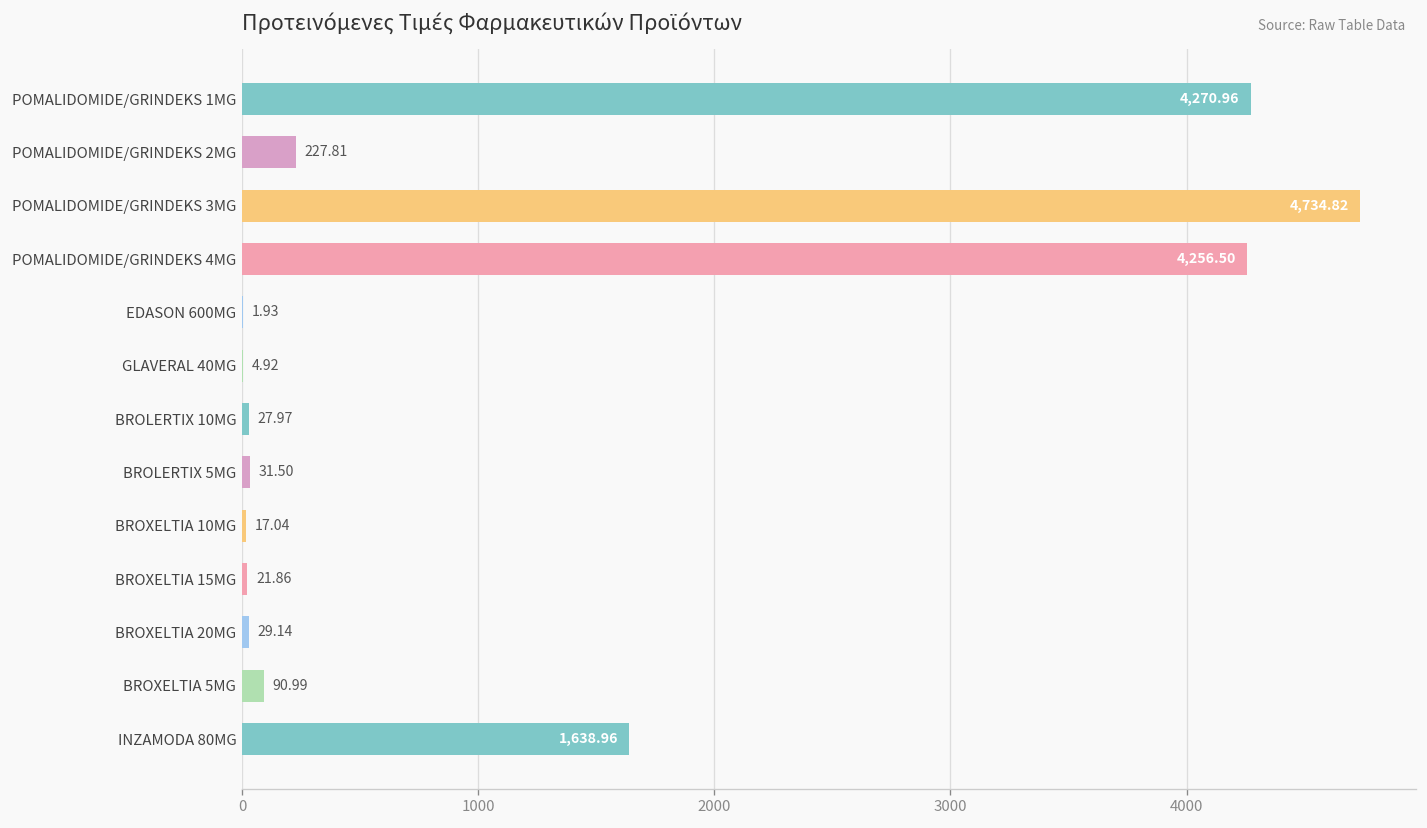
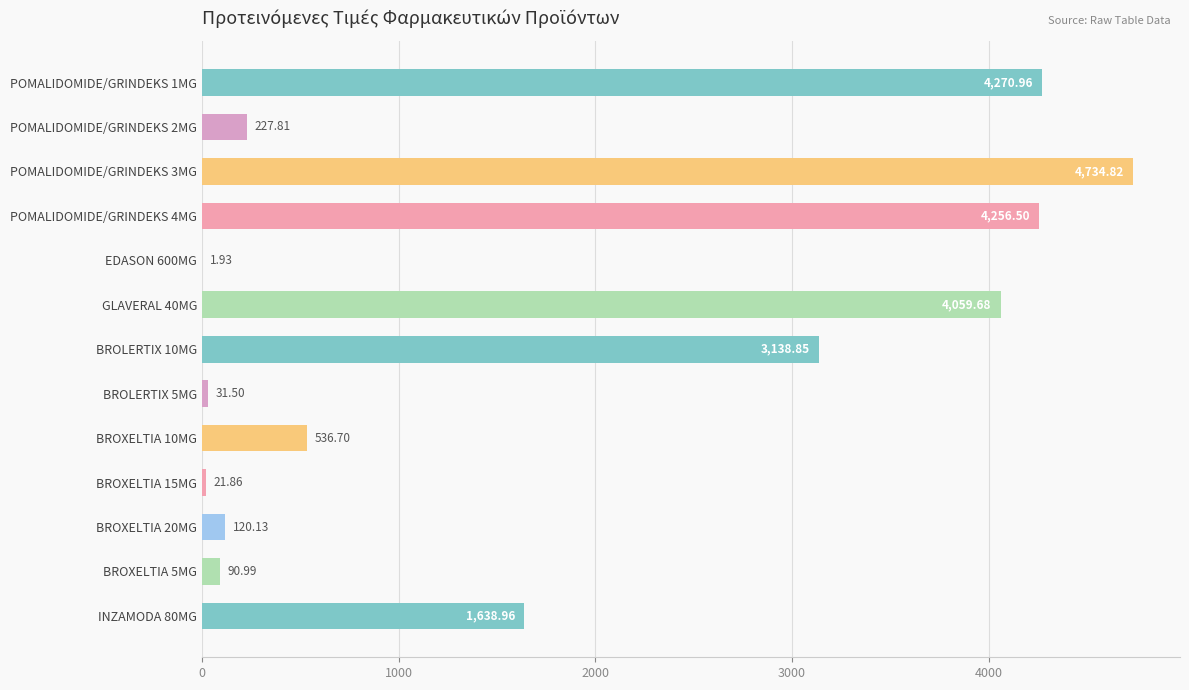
  {
    "POMALIDOMIDE/GRINDEKS 1MG": "4,270.96",
    "POMALIDOMIDE/GRINDEKS 2MG": "227.81",
    "POMALIDOMIDE/GRINDEKS 3MG": "4,734.82",
    "POMALIDOMIDE/GRINDEKS 4MG": "4,256.50",
    "EDASON 600MG": "1.93",
-   "GLAVERAL 40MG": "4.92",
-   "BROLERTIX 10MG": "27.97",
+   "GLAVERAL 40MG": "4,059.68",
+   "BROLERTIX 10MG": "3,138.85",
    "BROLERTIX 5MG": "31.50",
-   "BROXELTIA 10MG": "17.04",
+   "BROXELTIA 10MG": "536.70",
    "BROXELTIA 15MG": "21.86",
-   "BROXELTIA 20MG": "29.14",
+   "BROXELTIA 20MG": "120.13",
    "BROXELTIA 5MG": "90.99",
    "INZAMODA 80MG": "1,638.96"
  }
